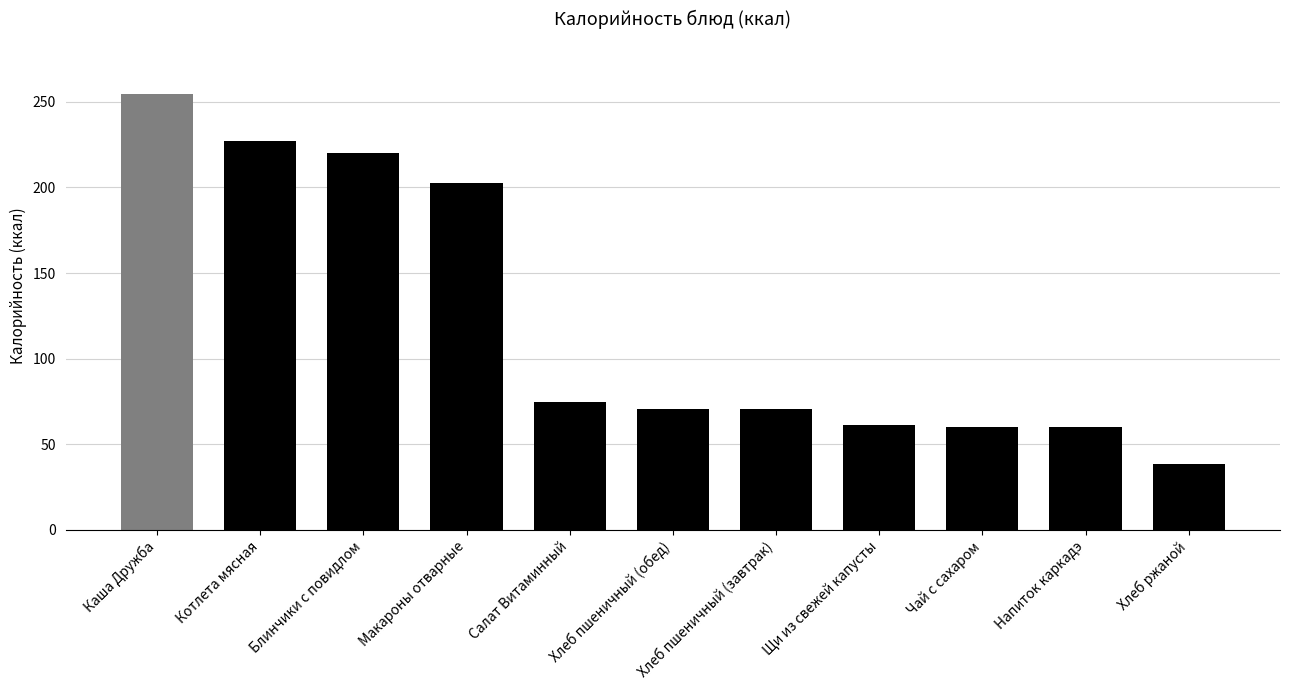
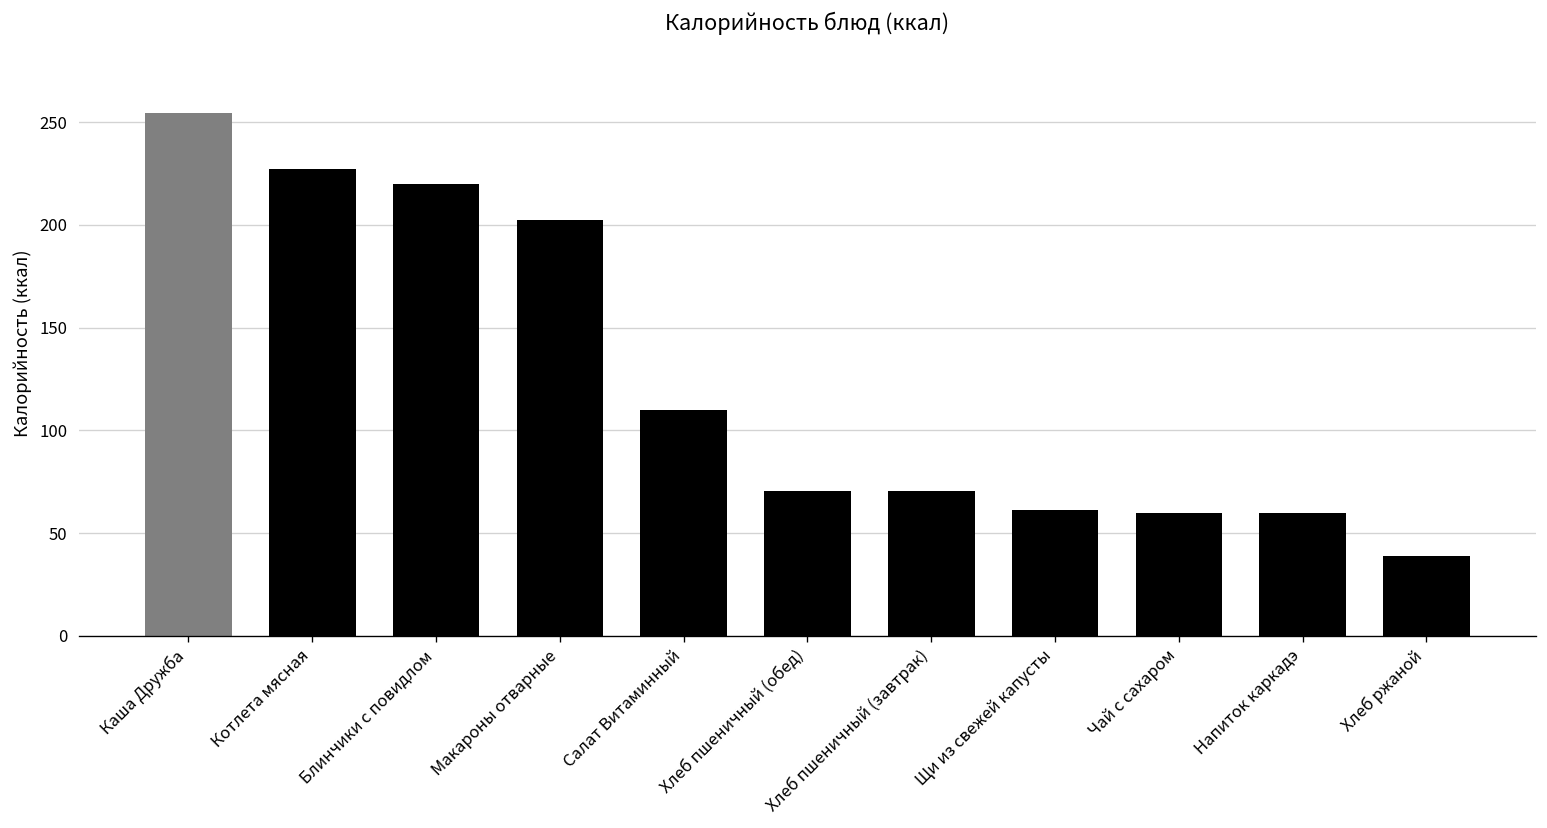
  {
    "Каша Дружба": 254,
    "Котлета мясная": 227,
    "Блинчики с повидлом": 220,
    "Макароны отварные": 202,
-   "Салат Витаминный": 75,
+   "Салат Витаминный": 110,
    "Хлеб пшеничный (обед)": 71,
    "Хлеб пшеничный (завтрак)": 71,
    "Щи из свежей капусты": 61,
    "Чай с сахаром": 60,
    "Напиток каркадэ": 60,
    "Хлеб ржаной": 39
  }
